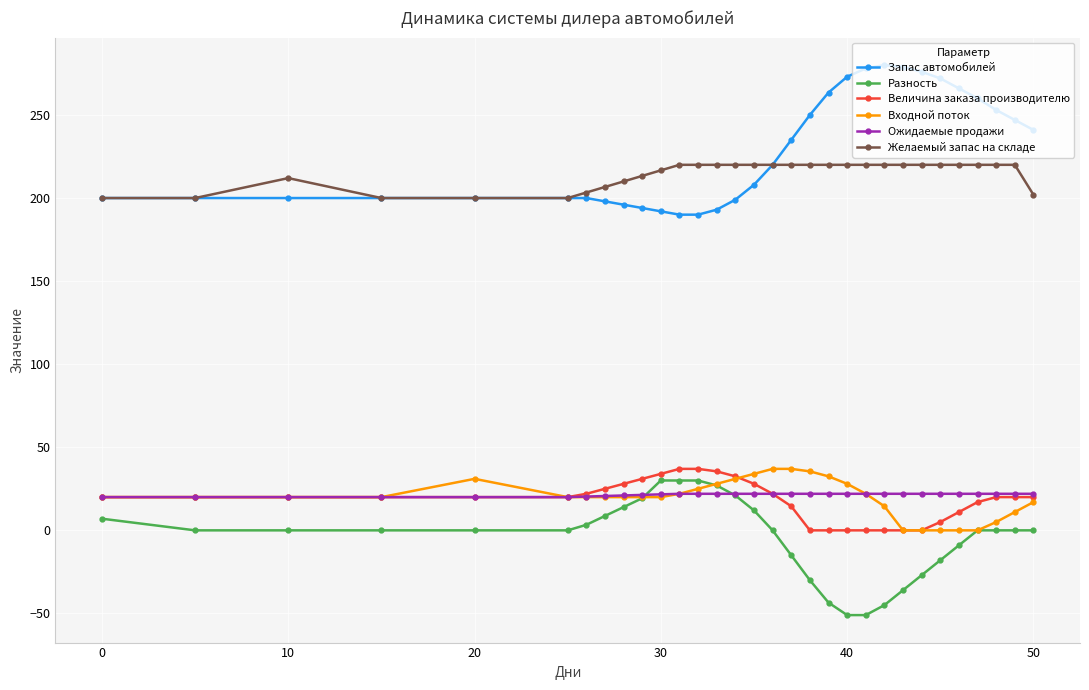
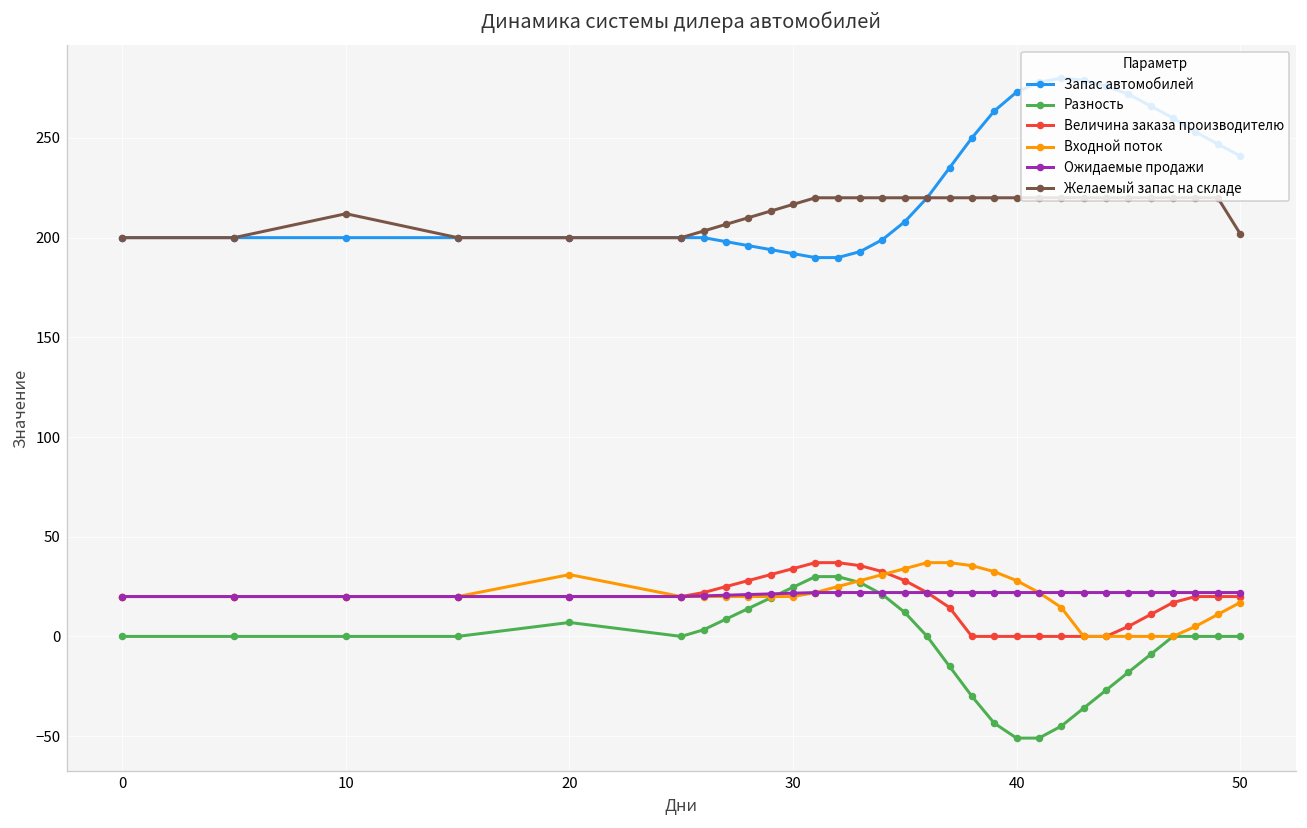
  {
    "Запас автомобилей": {
      "10": 200,
      "30": 192,
      "40": 273
    },
    "Разность": {
-     "0": 7,
+     "0": 0,
      "10": 0,
-     "20": 0,
-     "30": 30,
+     "20": 7,
+     "30": 25,
      "40": -51,
      "50": 0
    },
    "Величина заказа производителю": {
      "30": 34,
      "40": 0,
      "50": 20
    },
    "Входной поток": {
      "20": 31,
      "30": 20,
      "40": 28,
      "50": 17
    },
    "Ожидаемые продажи": {
      "30": 22,
      "40": 22,
      "50": 22
    },
    "Желаемый запас на складе": {
      "10": 212,
      "30": 217,
      "40": 220,
      "50": 202
    }
  }
